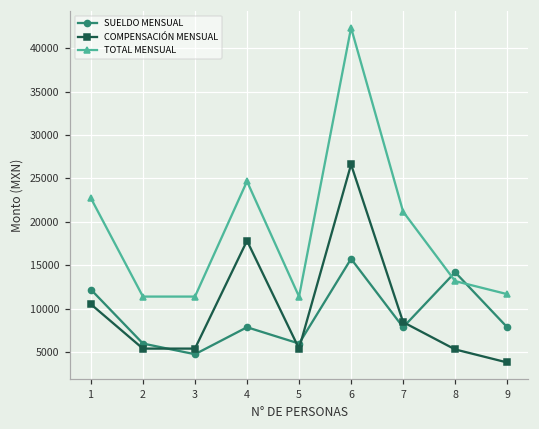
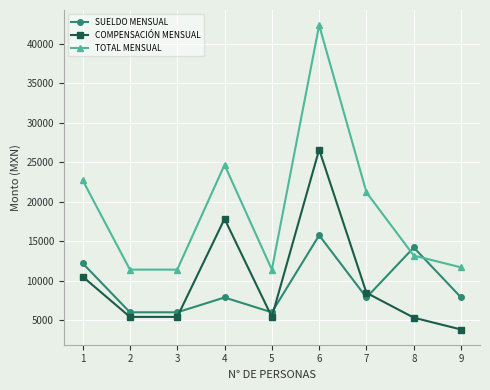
  {
    "SUELDO MENSUAL": {
      "1": 12000,
      "2": 6000,
-     "3": 5000,
+     "3": 6000,
      "4": 8000,
      "5": 6000,
      "6": 16000,
      "7": 8000,
      "8": 14000,
      "9": 8000
    },
    "COMPENSACIÓN MENSUAL": {
      "1": 11000,
      "2": 5000,
      "3": 5000,
      "4": 18000,
      "5": 5000,
      "6": 27000,
      "7": 8000,
      "8": 5000,
      "9": 4000
    },
    "TOTAL MENSUAL": {
      "1": 23000,
      "2": 11000,
      "3": 11000,
      "4": 25000,
      "5": 11000,
      "6": 42000,
      "7": 21000,
      "8": 13000,
      "9": 12000
    }
  }
